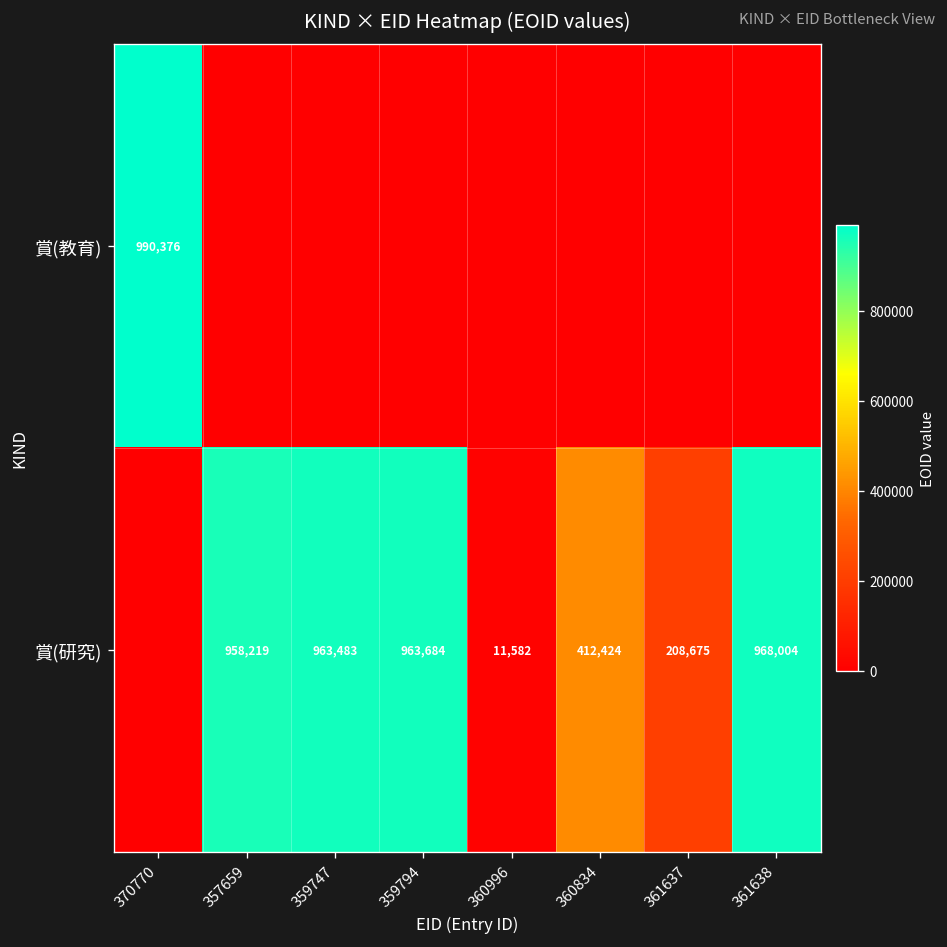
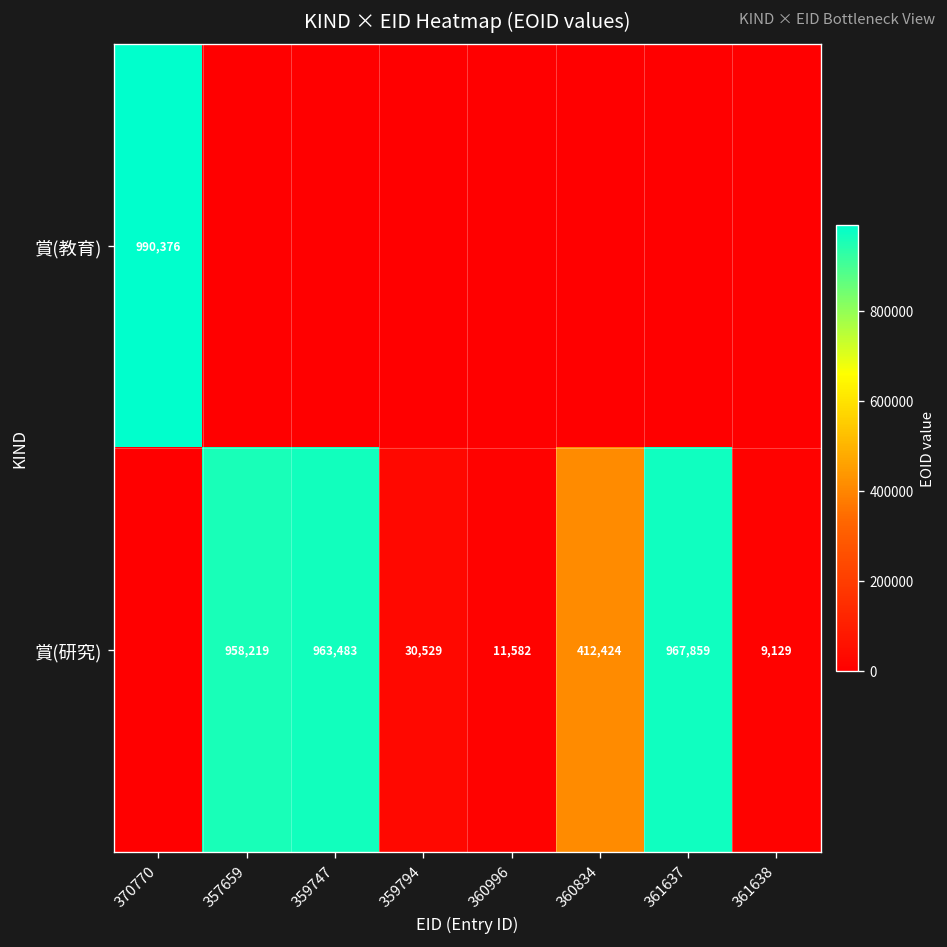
  {
    "賞(教育)": {
      "370770": "990,376"
    },
    "賞(研究)": {
      "357659": "958,219",
      "359747": "963,483",
-     "359794": "963,684",
+     "359794": "30,529",
      "360996": "11,582",
      "360834": "412,424",
-     "361637": "208,675",
-     "361638": "968,004"
+     "361637": "967,859",
+     "361638": "9,129"
    }
  }
